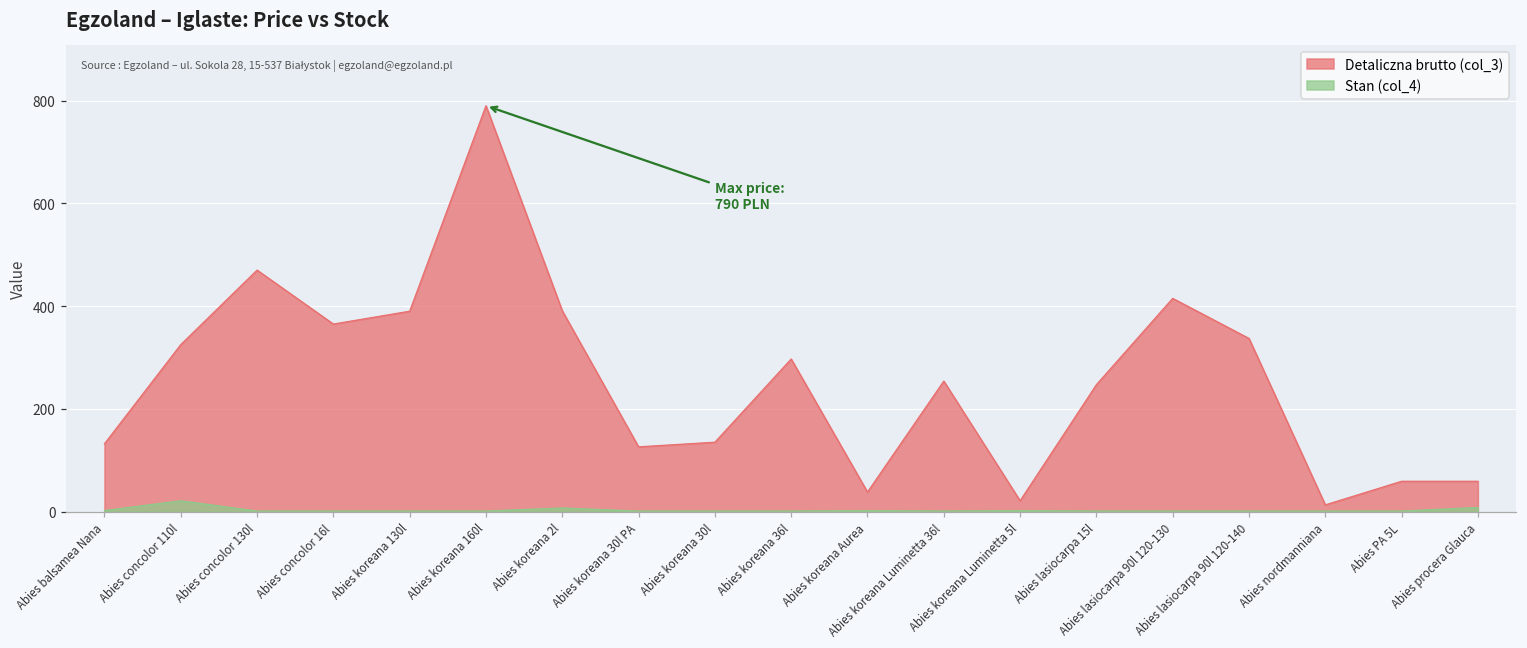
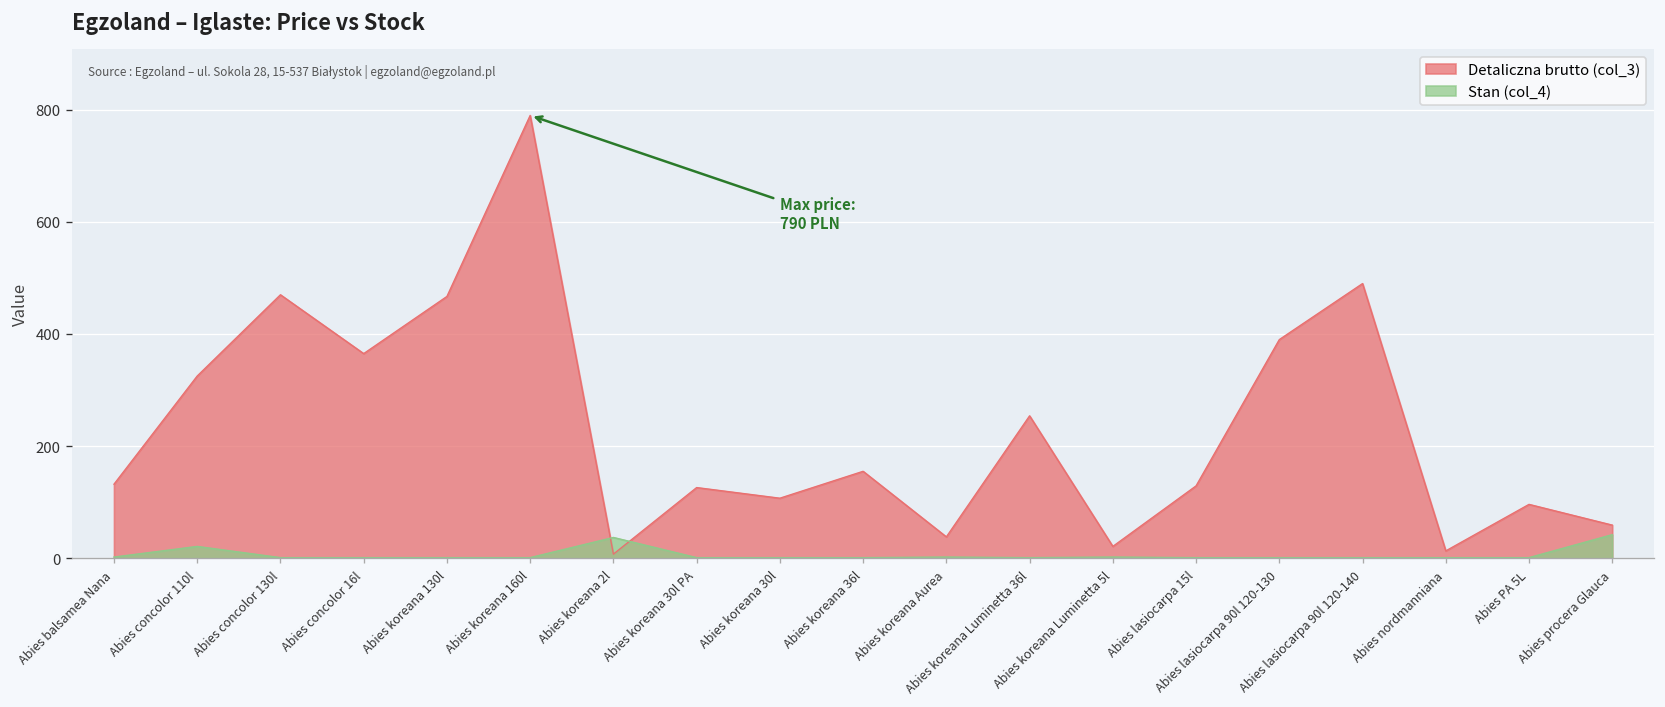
  {
    "Detaliczna brutto (col_3)": {
      "Abies balsamea Nana": 130,
      "Abies concolor 110l": 330,
      "Abies concolor 130l": 470,
      "Abies concolor 16l": 370,
-     "Abies koreana 130l": 390,
-     "Abies koreana 2l": 390,
+     "Abies koreana 130l": 470,
+     "Abies koreana 2l": 10,
      "Abies koreana 30l PA": 130,
-     "Abies koreana 30l": 140,
-     "Abies koreana 36l": 300,
+     "Abies koreana 30l": 110,
+     "Abies koreana 36l": 160,
      "Abies koreana Aurea": 40,
      "Abies koreana Luminetta 36l": 250,
      "Abies koreana Luminetta 5l": 20,
-     "Abies lasiocarpa 15l": 250,
-     "Abies lasiocarpa 90l 120-130": 420,
-     "Abies lasiocarpa 90l 120-140": 340,
+     "Abies lasiocarpa 15l": 130,
+     "Abies lasiocarpa 90l 120-130": 390,
+     "Abies lasiocarpa 90l 120-140": 490,
      "Abies nordmanniana": 10,
-     "Abies PA 5L": 60,
+     "Abies PA 5L": 100,
      "Abies procera Glauca": 60
    },
    "Stan (col_4)": {
      "Abies balsamea Nana": 0,
      "Abies concolor 110l": 20,
      "Abies concolor 130l": 0,
      "Abies concolor 16l": 0,
      "Abies koreana 130l": 0,
      "Abies koreana 160l": 0,
-     "Abies koreana 2l": 10,
+     "Abies koreana 2l": 40,
      "Abies koreana 30l PA": 0,
      "Abies koreana 30l": 0,
      "Abies koreana 36l": 0,
      "Abies koreana Aurea": 0,
      "Abies koreana Luminetta 36l": 0,
      "Abies koreana Luminetta 5l": 0,
      "Abies lasiocarpa 15l": 0,
      "Abies lasiocarpa 90l 120-130": 0,
      "Abies lasiocarpa 90l 120-140": 0,
      "Abies nordmanniana": 0,
      "Abies PA 5L": 0,
-     "Abies procera Glauca": 10
+     "Abies procera Glauca": 40
    }
  }
